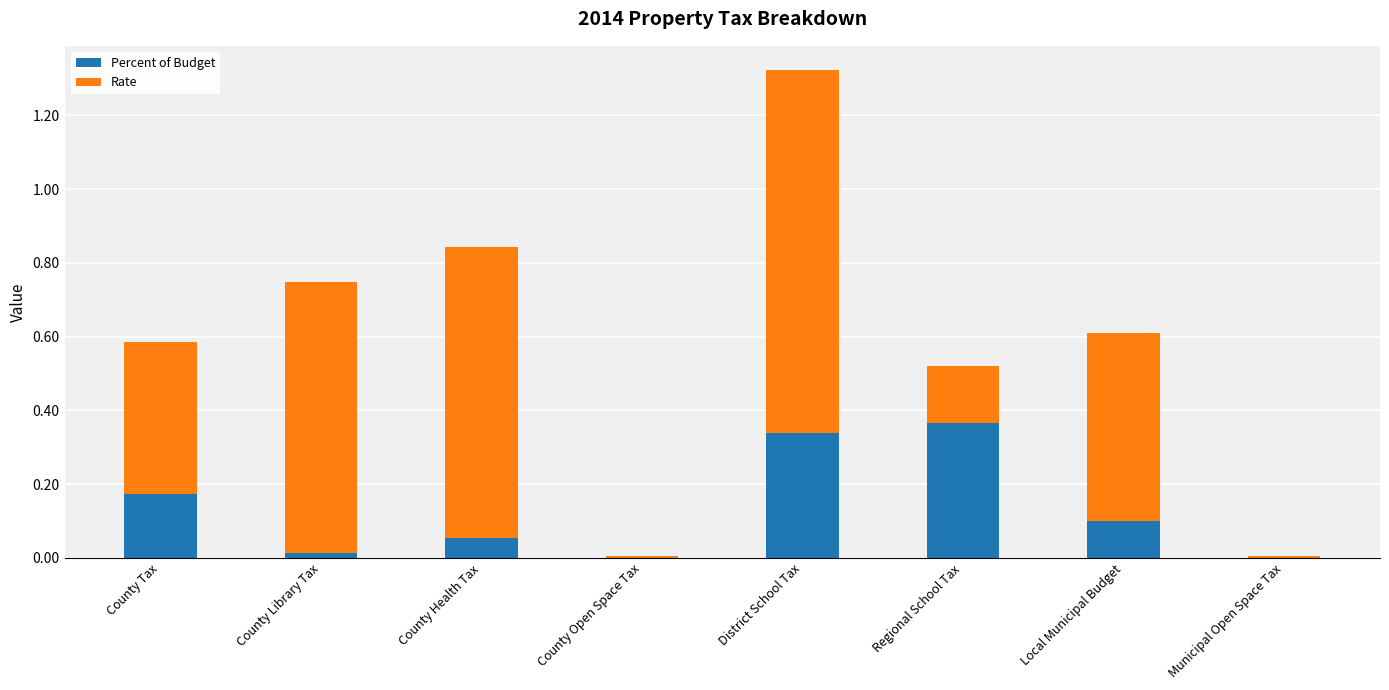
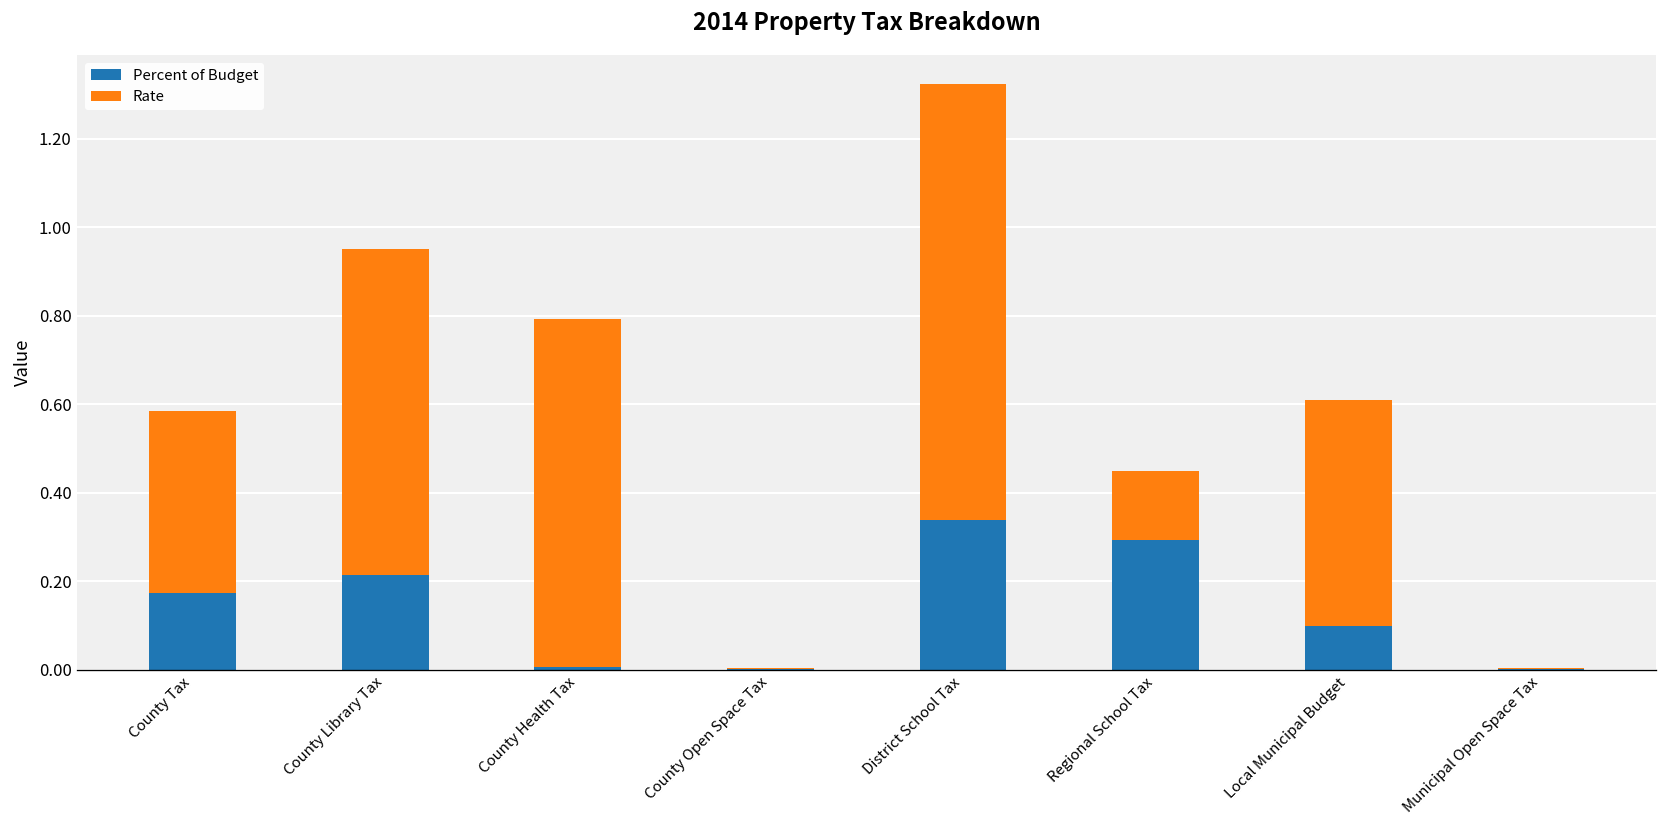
  {
    "Percent of Budget": {
      "County Tax": 0.17,
-     "County Library Tax": 0.01,
-     "County Health Tax": 0.06,
+     "County Library Tax": 0.21,
+     "County Health Tax": 0.01,
      "District School Tax": 0.34,
-     "Regional School Tax": 0.37,
+     "Regional School Tax": 0.29,
      "Local Municipal Budget": 0.10
    },
    "Rate": {
      "County Tax": 0.41,
      "County Library Tax": 0.74,
      "County Health Tax": 0.79,
      "District School Tax": 0.99,
      "Regional School Tax": 0.16,
      "Local Municipal Budget": 0.51
    }
  }
